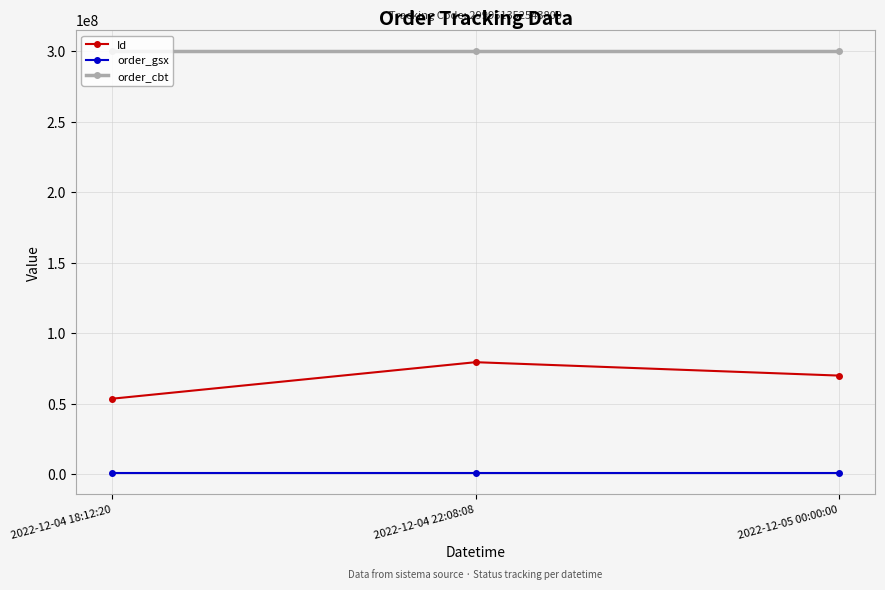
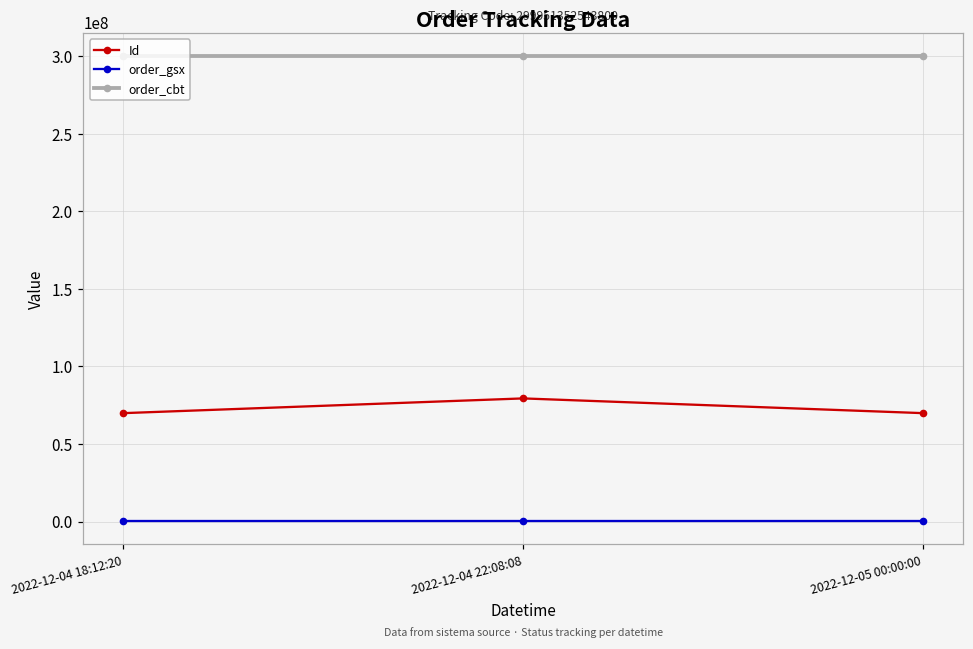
  {
    "Id": {
-     "2022-12-04 18:12:20": 53000000,
+     "2022-12-04 18:12:20": 70000000,
      "2022-12-04 22:08:08": 79000000,
      "2022-12-05 00:00:00": 70000000
    },
    "order_gsx": {
      "2022-12-04 18:12:20": 1000000,
      "2022-12-04 22:08:08": 1000000,
      "2022-12-05 00:00:00": 1000000
    },
    "order_cbt": {
      "2022-12-04 22:08:08": 300000000,
      "2022-12-05 00:00:00": 300000000
    }
  }
